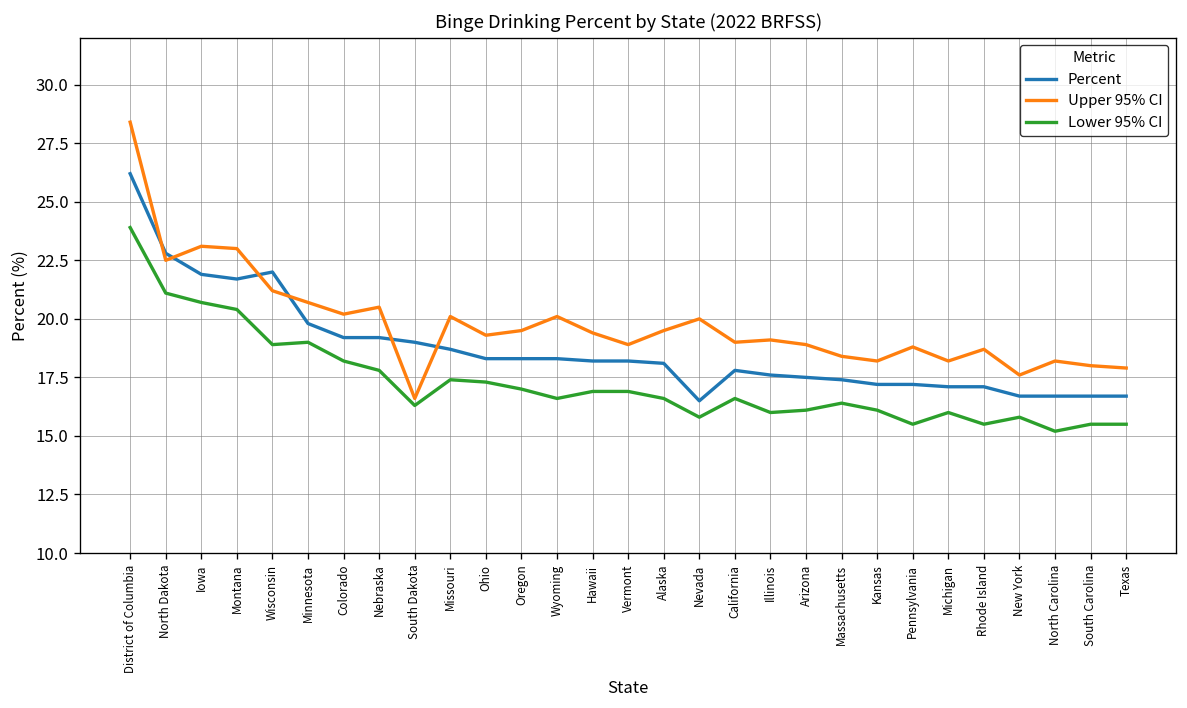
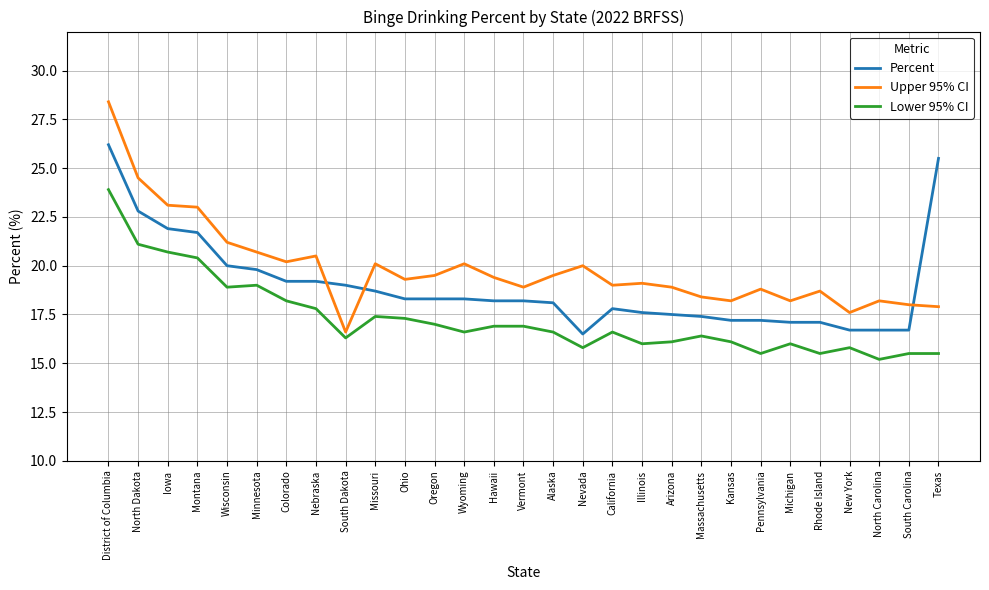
  {
    "Percent": {
      "District of Columbia": 26.2,
      "North Dakota": 22.8,
      "Iowa": 21.9,
      "Montana": 21.7,
-     "Wisconsin": 22,
+     "Wisconsin": 20,
      "Minnesota": 19.8,
      "Colorado": 19.2,
      "Nebraska": 19.2,
      "South Dakota": 19.0,
      "Missouri": 18.7,
      "Ohio": 18.3,
      "Oregon": 18.3,
      "Wyoming": 18.3,
      "Hawaii": 18.2,
      "Vermont": 18.2,
      "Alaska": 18.1,
      "Nevada": 16.5,
      "California": 17.8,
      "Illinois": 17.6,
      "Arizona": 17.5,
      "Massachusetts": 17.4,
      "Kansas": 17.2,
      "Pennsylvania": 17.2,
      "Michigan": 17.1,
      "Rhode Island": 17.1,
      "New York": 16.7,
      "North Carolina": 16.7,
      "South Carolina": 16.7,
-     "Texas": 16.7
+     "Texas": 25.5
    },
    "Upper 95% CI": {
      "District of Columbia": 28.4,
-     "North Dakota": 22.5,
+     "North Dakota": 24.5,
      "Iowa": 23.1,
      "Montana": 23.0,
      "Wisconsin": 21.2,
      "Minnesota": 20.7,
      "Colorado": 20.2,
      "Nebraska": 20.5,
      "South Dakota": 16.6,
      "Missouri": 20.1,
      "Ohio": 19.3,
      "Oregon": 19.5,
      "Wyoming": 20.1,
      "Hawaii": 19.4,
      "Vermont": 18.9,
      "Alaska": 19.5,
      "Nevada": 20.0,
      "California": 19.0,
      "Illinois": 19.1,
      "Arizona": 18.9,
      "Massachusetts": 18.4,
      "Kansas": 18.2,
      "Pennsylvania": 18.8,
      "Michigan": 18.2,
      "Rhode Island": 18.7,
      "New York": 17.6,
      "North Carolina": 18.2,
      "South Carolina": 18.0,
      "Texas": 17.9
    },
    "Lower 95% CI": {
      "District of Columbia": 23.9,
      "North Dakota": 21.1,
      "Iowa": 20.7,
      "Montana": 20.4,
      "Wisconsin": 18.9,
      "Minnesota": 19.0,
      "Colorado": 18.2,
      "Nebraska": 17.8,
      "South Dakota": 16.3,
      "Missouri": 17.4,
      "Ohio": 17.3,
      "Oregon": 17.0,
      "Wyoming": 16.6,
      "Hawaii": 16.9,
      "Vermont": 16.9,
      "Alaska": 16.6,
      "Nevada": 15.8,
      "California": 16.6,
      "Illinois": 16.0,
      "Arizona": 16.1,
      "Massachusetts": 16.4,
      "Kansas": 16.1,
      "Pennsylvania": 15.5,
      "Michigan": 16.0,
      "Rhode Island": 15.5,
      "New York": 15.8,
      "North Carolina": 15.2,
      "South Carolina": 15.5,
      "Texas": 15.5
    }
  }
